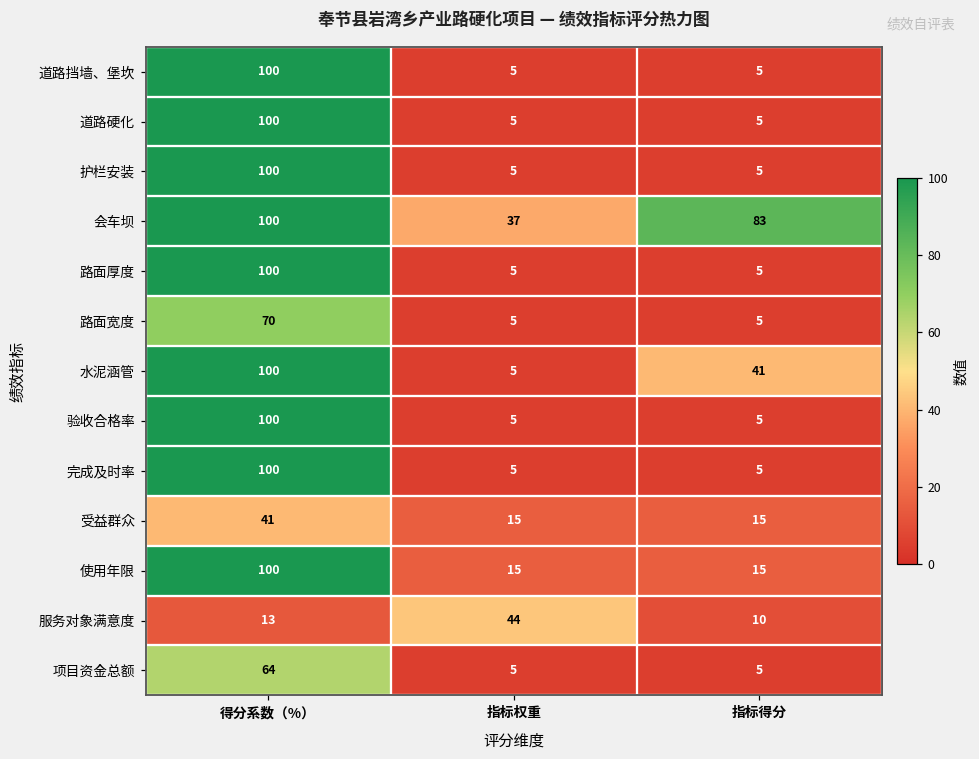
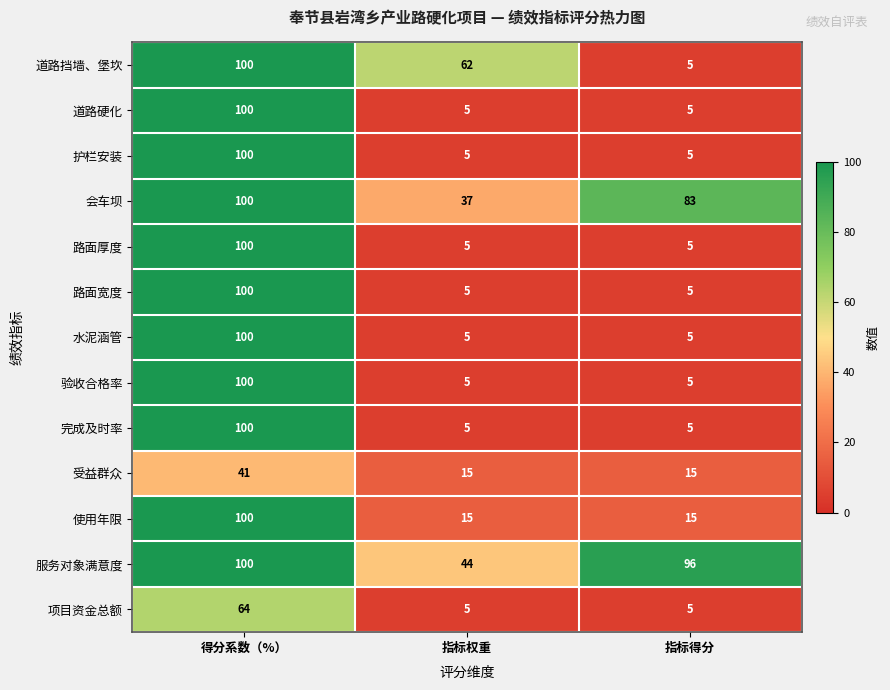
  {
    "道路挡墙、堡坎": {
      "得分系数（%）": 100,
-     "指标权重": 5,
+     "指标权重": 62,
      "指标得分": 5
    },
    "道路硬化": {
      "得分系数（%）": 100,
      "指标权重": 5,
      "指标得分": 5
    },
    "护栏安装": {
      "得分系数（%）": 100,
      "指标权重": 5,
      "指标得分": 5
    },
    "会车坝": {
      "得分系数（%）": 100,
      "指标权重": 37,
      "指标得分": 83
    },
    "路面厚度": {
      "得分系数（%）": 100,
      "指标权重": 5,
      "指标得分": 5
    },
    "路面宽度": {
-     "得分系数（%）": 70,
+     "得分系数（%）": 100,
      "指标权重": 5,
      "指标得分": 5
    },
    "水泥涵管": {
      "得分系数（%）": 100,
      "指标权重": 5,
-     "指标得分": 41
+     "指标得分": 5
    },
    "验收合格率": {
      "得分系数（%）": 100,
      "指标权重": 5,
      "指标得分": 5
    },
    "完成及时率": {
      "得分系数（%）": 100,
      "指标权重": 5,
      "指标得分": 5
    },
    "受益群众": {
      "得分系数（%）": 41,
      "指标权重": 15,
      "指标得分": 15
    },
    "使用年限": {
      "得分系数（%）": 100,
      "指标权重": 15,
      "指标得分": 15
    },
    "服务对象满意度": {
-     "得分系数（%）": 13,
+     "得分系数（%）": 100,
      "指标权重": 44,
-     "指标得分": 10
+     "指标得分": 96
    },
    "项目资金总额": {
      "得分系数（%）": 64,
      "指标权重": 5,
      "指标得分": 5
    }
  }
